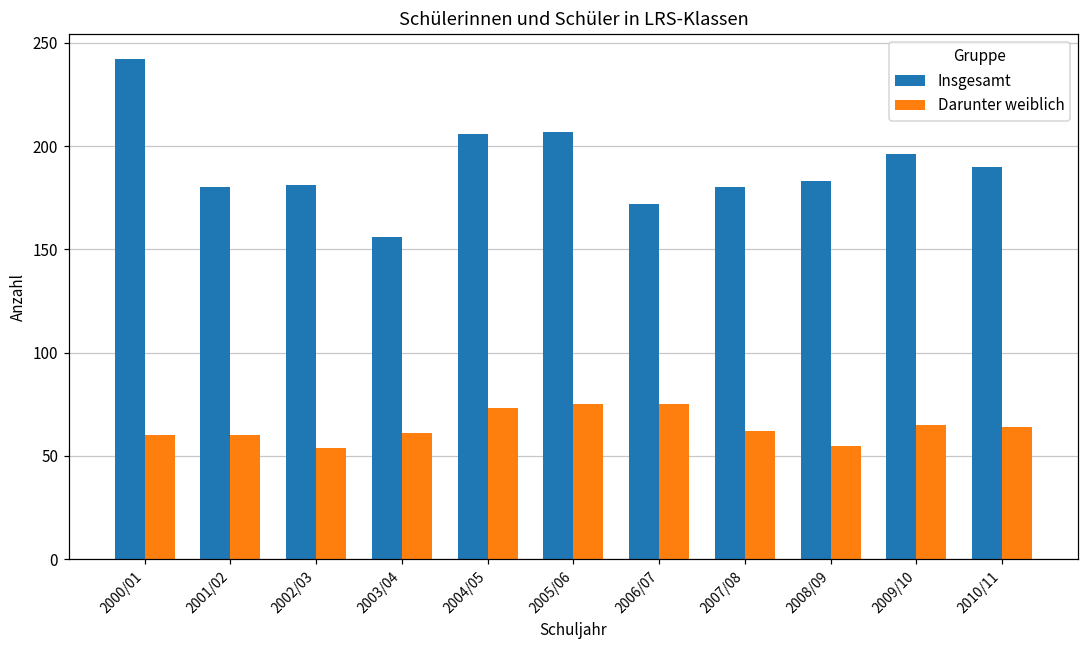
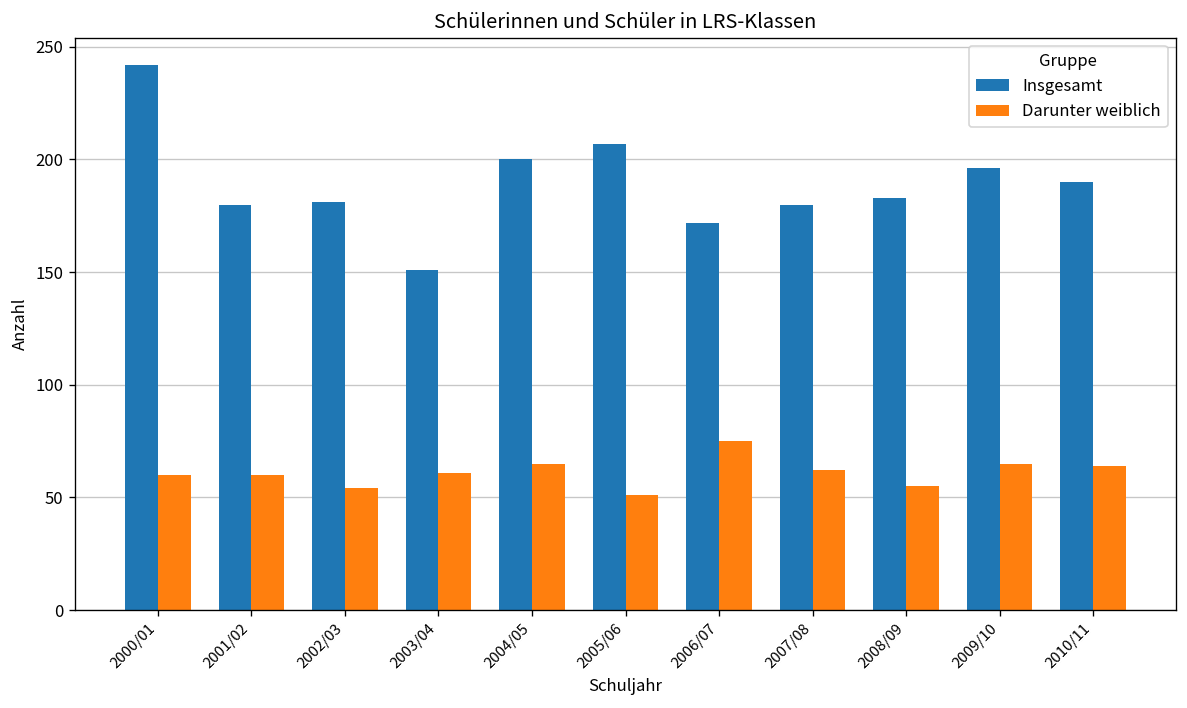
  {
    "Insgesamt": {
      "2000/01": 242,
      "2001/02": 180,
      "2002/03": 181,
-     "2003/04": 156,
-     "2004/05": 206,
+     "2003/04": 151,
+     "2004/05": 200,
      "2005/06": 207,
      "2006/07": 172,
      "2007/08": 180,
      "2008/09": 183,
      "2009/10": 196,
      "2010/11": 190
    },
    "Darunter weiblich": {
      "2000/01": 60,
      "2001/02": 60,
      "2002/03": 54,
      "2003/04": 61,
-     "2004/05": 73,
-     "2005/06": 75,
+     "2004/05": 65,
+     "2005/06": 51,
      "2006/07": 75,
      "2007/08": 62,
      "2008/09": 55,
      "2009/10": 65,
      "2010/11": 64
    }
  }
